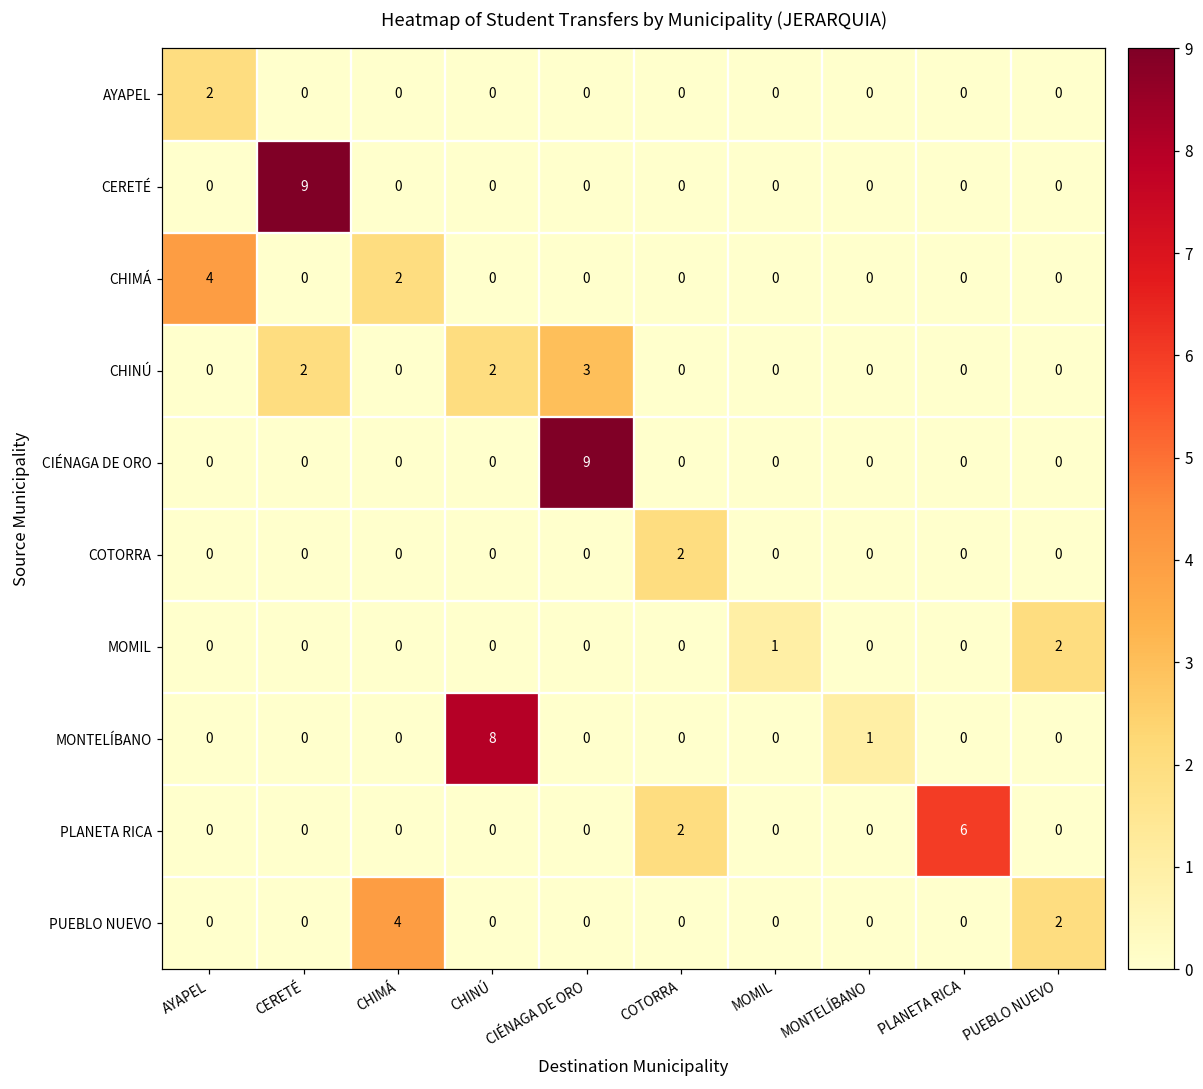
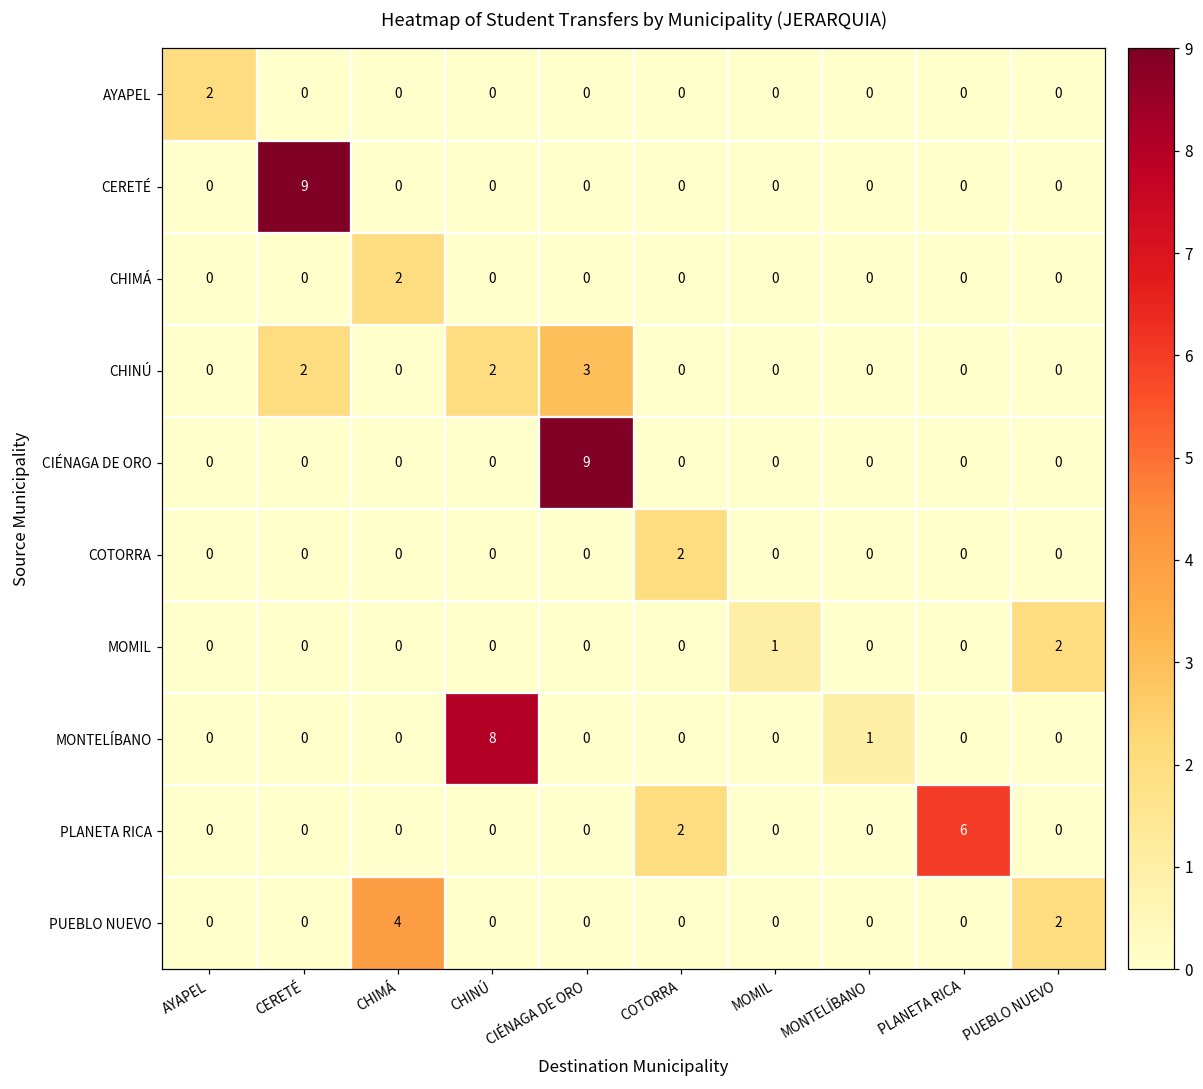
  {
    "AYAPEL": {
      "AYAPEL": 2,
      "CERETÉ": 0,
      "CHIMÁ": 0,
      "CHINÚ": 0,
      "CIÉNAGA DE ORO": 0,
      "COTORRA": 0,
      "MOMIL": 0,
      "MONTELÍBANO": 0,
      "PLANETA RICA": 0,
      "PUEBLO NUEVO": 0
    },
    "CERETÉ": {
      "AYAPEL": 0,
      "CERETÉ": 9,
      "CHIMÁ": 0,
      "CHINÚ": 0,
      "CIÉNAGA DE ORO": 0,
      "COTORRA": 0,
      "MOMIL": 0,
      "MONTELÍBANO": 0,
      "PLANETA RICA": 0,
      "PUEBLO NUEVO": 0
    },
    "CHIMÁ": {
-     "AYAPEL": 4,
+     "AYAPEL": 0,
      "CERETÉ": 0,
      "CHIMÁ": 2,
      "CHINÚ": 0,
      "CIÉNAGA DE ORO": 0,
      "COTORRA": 0,
      "MOMIL": 0,
      "MONTELÍBANO": 0,
      "PLANETA RICA": 0,
      "PUEBLO NUEVO": 0
    },
    "CHINÚ": {
      "AYAPEL": 0,
      "CERETÉ": 2,
      "CHIMÁ": 0,
      "CHINÚ": 2,
      "CIÉNAGA DE ORO": 3,
      "COTORRA": 0,
      "MOMIL": 0,
      "MONTELÍBANO": 0,
      "PLANETA RICA": 0,
      "PUEBLO NUEVO": 0
    },
    "CIÉNAGA DE ORO": {
      "AYAPEL": 0,
      "CERETÉ": 0,
      "CHIMÁ": 0,
      "CHINÚ": 0,
      "CIÉNAGA DE ORO": 9,
      "COTORRA": 0,
      "MOMIL": 0,
      "MONTELÍBANO": 0,
      "PLANETA RICA": 0,
      "PUEBLO NUEVO": 0
    },
    "COTORRA": {
      "AYAPEL": 0,
      "CERETÉ": 0,
      "CHIMÁ": 0,
      "CHINÚ": 0,
      "CIÉNAGA DE ORO": 0,
      "COTORRA": 2,
      "MOMIL": 0,
      "MONTELÍBANO": 0,
      "PLANETA RICA": 0,
      "PUEBLO NUEVO": 0
    },
    "MOMIL": {
      "AYAPEL": 0,
      "CERETÉ": 0,
      "CHIMÁ": 0,
      "CHINÚ": 0,
      "CIÉNAGA DE ORO": 0,
      "COTORRA": 0,
      "MOMIL": 1,
      "MONTELÍBANO": 0,
      "PLANETA RICA": 0,
      "PUEBLO NUEVO": 2
    },
    "MONTELÍBANO": {
      "AYAPEL": 0,
      "CERETÉ": 0,
      "CHIMÁ": 0,
      "CHINÚ": 8,
      "CIÉNAGA DE ORO": 0,
      "COTORRA": 0,
      "MOMIL": 0,
      "MONTELÍBANO": 1,
      "PLANETA RICA": 0,
      "PUEBLO NUEVO": 0
    },
    "PLANETA RICA": {
      "AYAPEL": 0,
      "CERETÉ": 0,
      "CHIMÁ": 0,
      "CHINÚ": 0,
      "CIÉNAGA DE ORO": 0,
      "COTORRA": 2,
      "MOMIL": 0,
      "MONTELÍBANO": 0,
      "PLANETA RICA": 6,
      "PUEBLO NUEVO": 0
    },
    "PUEBLO NUEVO": {
      "AYAPEL": 0,
      "CERETÉ": 0,
      "CHIMÁ": 4,
      "CHINÚ": 0,
      "CIÉNAGA DE ORO": 0,
      "COTORRA": 0,
      "MOMIL": 0,
      "MONTELÍBANO": 0,
      "PLANETA RICA": 0,
      "PUEBLO NUEVO": 2
    }
  }
